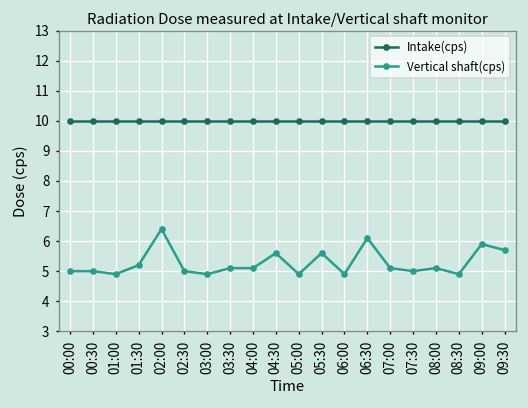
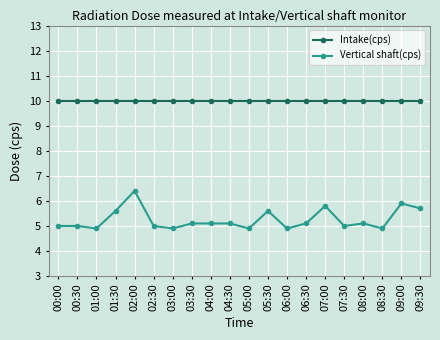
  {
    "Intake(cps)": {
      "00:00": 10.0,
      "00:30": 10.0,
      "01:00": 10.0,
      "01:30": 10.0,
      "02:00": 10.0,
      "02:30": 10.0,
      "03:00": 10.0,
      "03:30": 10.0,
      "04:00": 10.0,
      "04:30": 10.0,
      "05:00": 10.0,
      "05:30": 10.0,
      "06:00": 10.0,
      "06:30": 10.0,
      "07:00": 10.0,
      "07:30": 10.0,
      "08:00": 10.0,
      "08:30": 10.0,
      "09:00": 10.0,
      "09:30": 10.0
    },
    "Vertical shaft(cps)": {
      "00:00": 5.0,
      "00:30": 5.0,
      "01:00": 4.9,
-     "01:30": 5.2,
+     "01:30": 5.6,
      "02:00": 6.4,
      "02:30": 5.0,
      "03:00": 4.9,
      "03:30": 5.1,
      "04:00": 5.1,
-     "04:30": 5.6,
+     "04:30": 5.1,
      "05:00": 4.9,
      "05:30": 5.6,
      "06:00": 4.9,
-     "06:30": 6.1,
-     "07:00": 5.1,
+     "06:30": 5.1,
+     "07:00": 5.8,
      "07:30": 5.0,
      "08:00": 5.1,
      "08:30": 4.9,
      "09:00": 5.9,
      "09:30": 5.7
    }
  }
